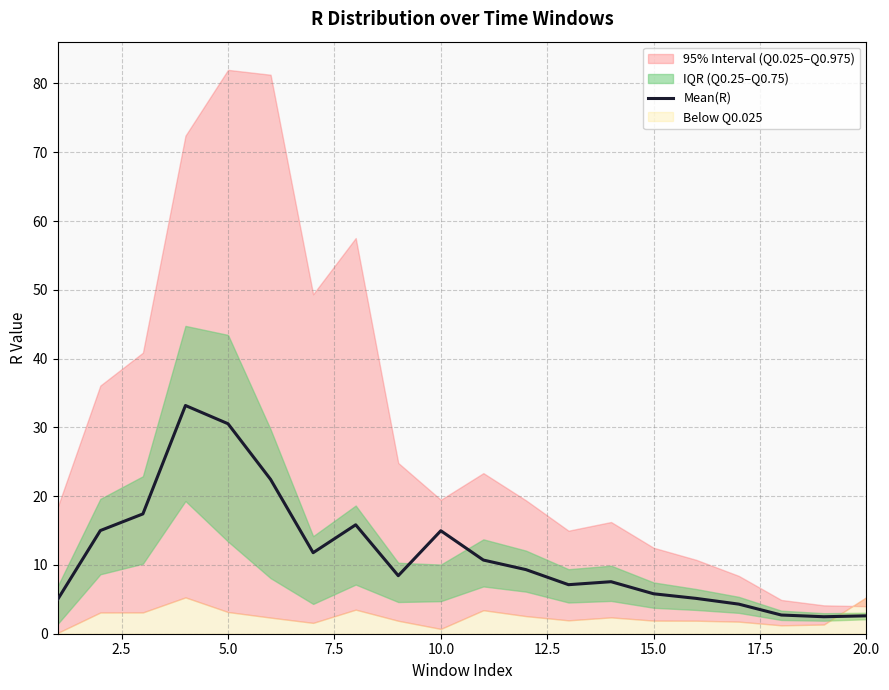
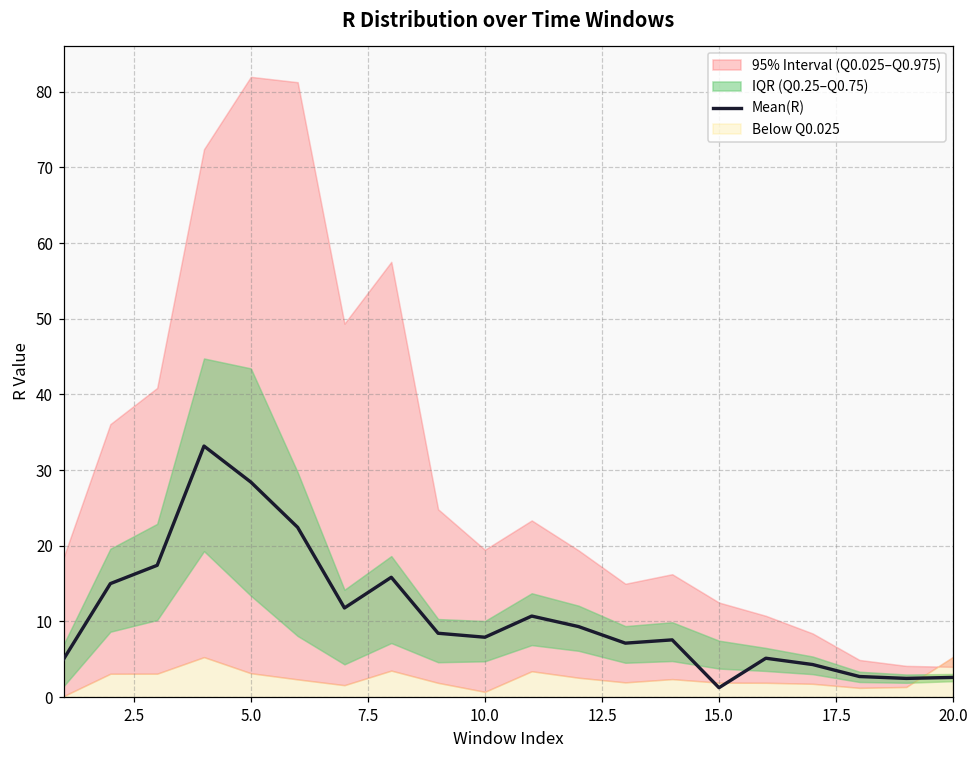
  {
    "Mean(R)": {
-     "5.0": 31,
-     "10.0": 15,
-     "15.0": 6,
+     "5.0": 28,
+     "10.0": 8,
+     "15.0": 1,
      "20.0": 3
    },
    "Below Q0.025": {
      "5.0": 3,
      "10.0": 1,
      "15.0": 2
    }
  }
